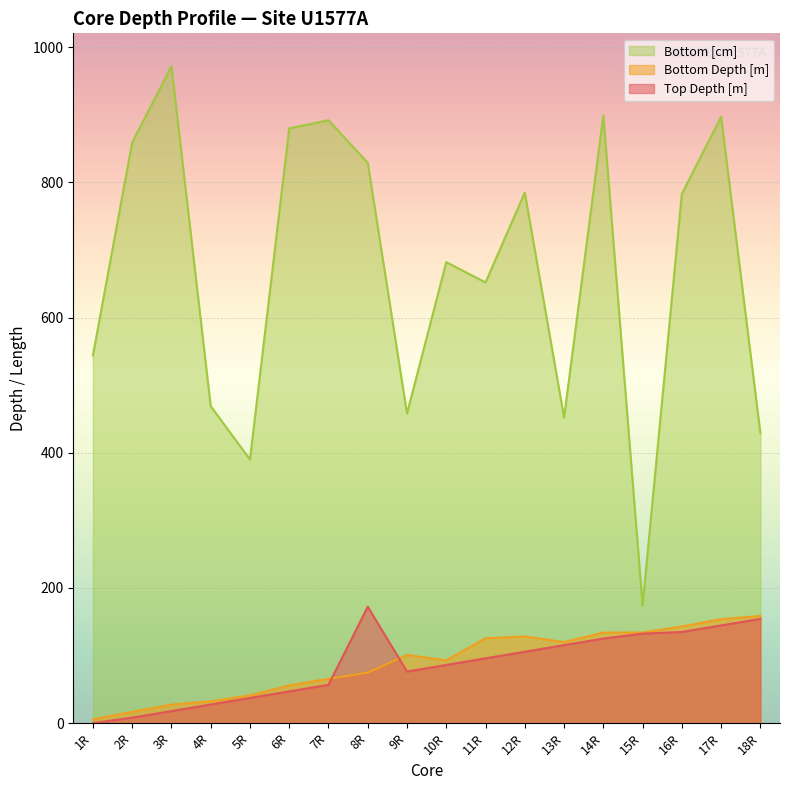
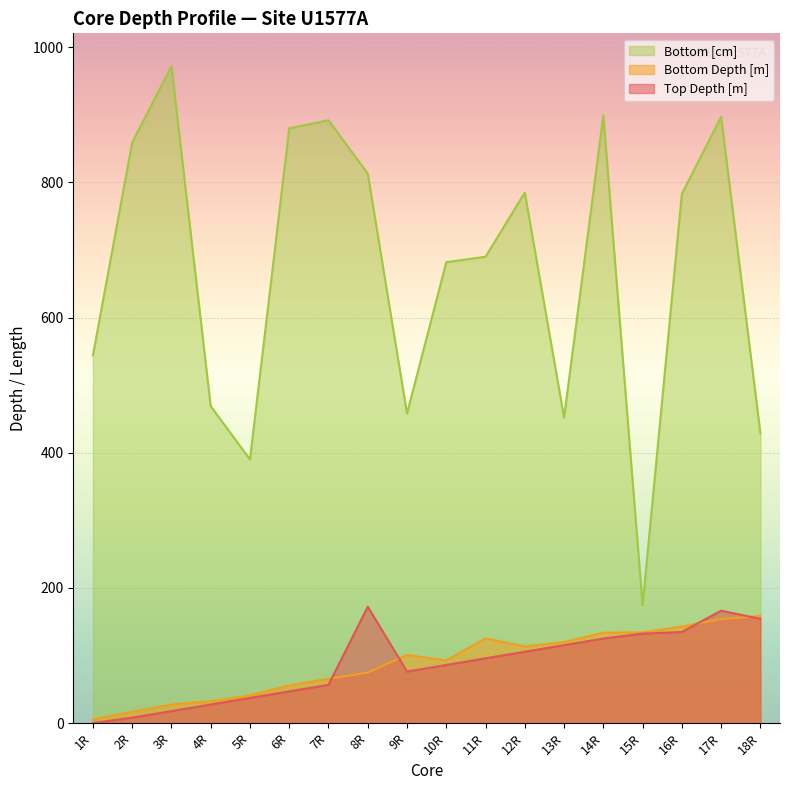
  {
    "Bottom [cm]": {
      "1R": 540,
      "2R": 860,
      "3R": 970,
      "4R": 470,
      "5R": 390,
      "6R": 880,
      "7R": 890,
-     "8R": 830,
+     "8R": 810,
      "9R": 460,
      "10R": 680,
-     "11R": 650,
+     "11R": 690,
      "12R": 790,
      "13R": 450,
      "14R": 900,
      "15R": 170,
      "16R": 780,
      "17R": 900,
      "18R": 430
    },
    "Bottom Depth [m]": {
      "1R": 10,
      "2R": 20,
      "3R": 30,
      "4R": 30,
      "5R": 40,
      "6R": 60,
      "7R": 70,
      "8R": 70,
      "9R": 100,
      "10R": 90,
      "11R": 130,
-     "12R": 130,
+     "12R": 110,
      "13R": 120,
      "14R": 130,
      "16R": 140,
      "17R": 150,
      "18R": 160
    },
    "Top Depth [m]": {
      "1R": 0,
      "2R": 10,
      "3R": 20,
      "4R": 30,
      "5R": 40,
      "6R": 50,
      "7R": 60,
      "8R": 170,
      "9R": 80,
      "10R": 90,
      "11R": 100,
      "12R": 110,
      "13R": 120,
      "14R": 130,
      "16R": 130,
-     "17R": 140,
+     "17R": 170,
      "18R": 150
    }
  }
